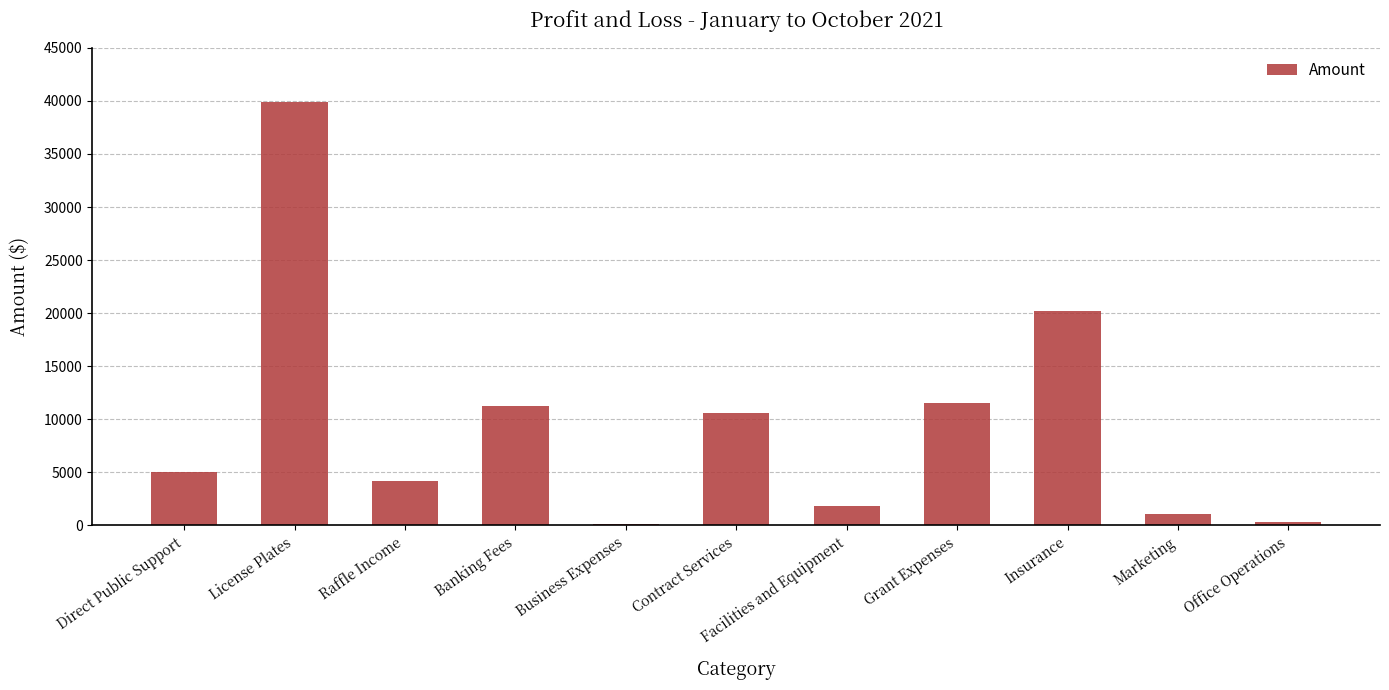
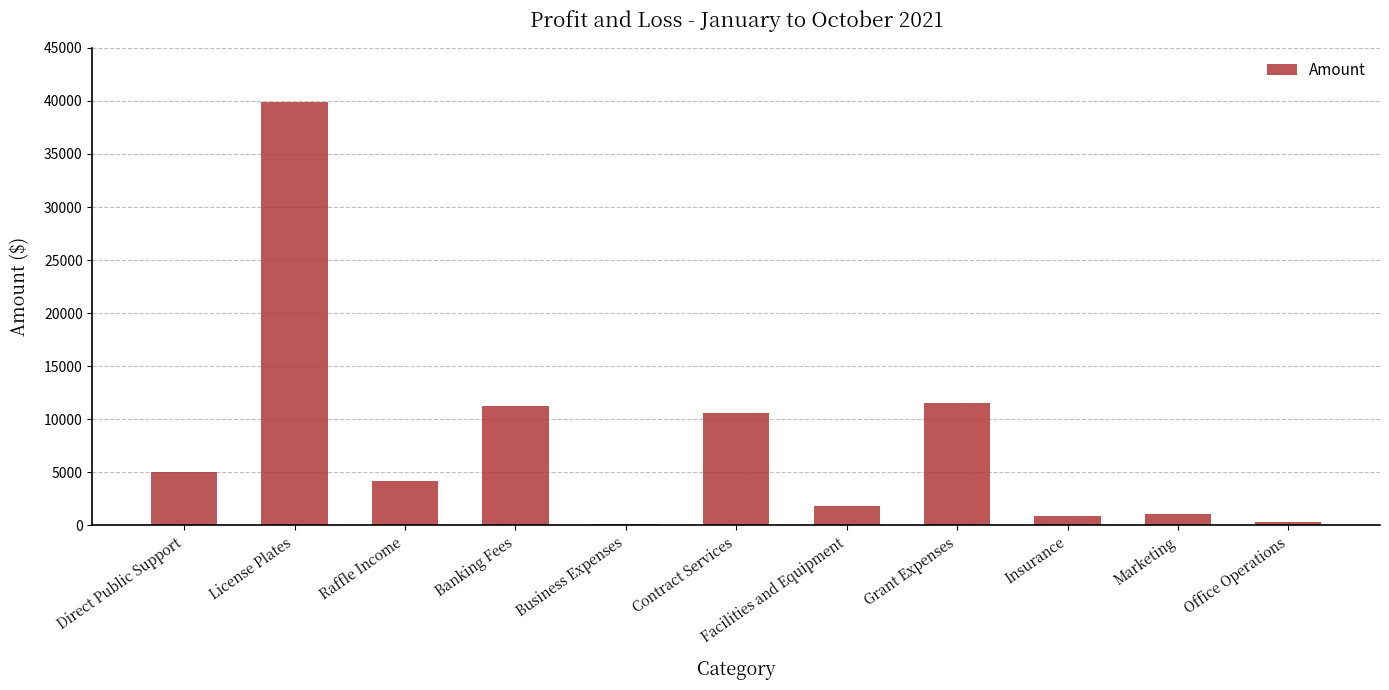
  {
    "Direct Public Support": 5000,
    "License Plates": 39900,
    "Raffle Income": 4200,
    "Banking Fees": 11300,
    "Contract Services": 10600,
    "Facilities and Equipment": 1900,
    "Grant Expenses": 11600,
-   "Insurance": 20200,
+   "Insurance": 900,
    "Marketing": 1100,
    "Office Operations": 300
  }
